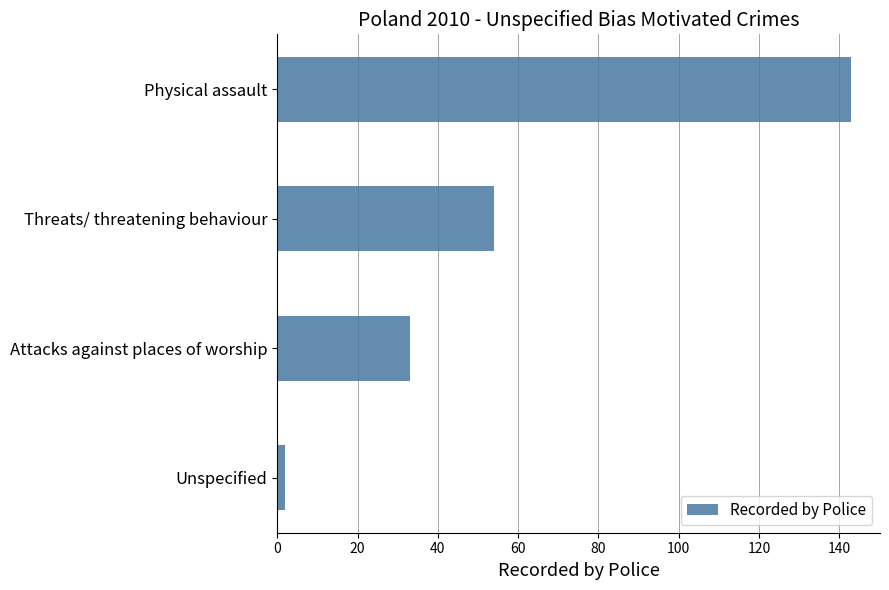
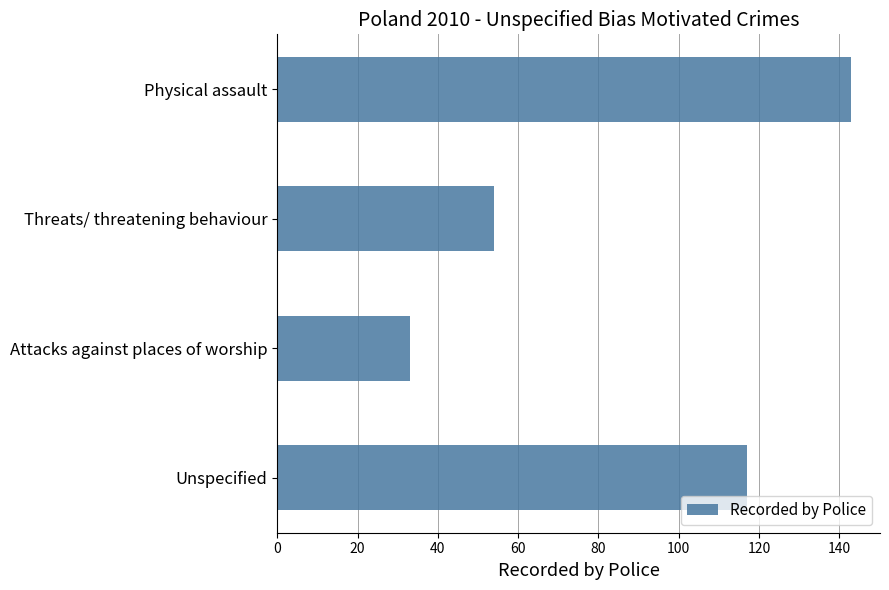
  {
    "Physical assault": 143,
    "Threats/ threatening behaviour": 54,
    "Attacks against places of worship": 33,
-   "Unspecified": 2
+   "Unspecified": 117
  }
